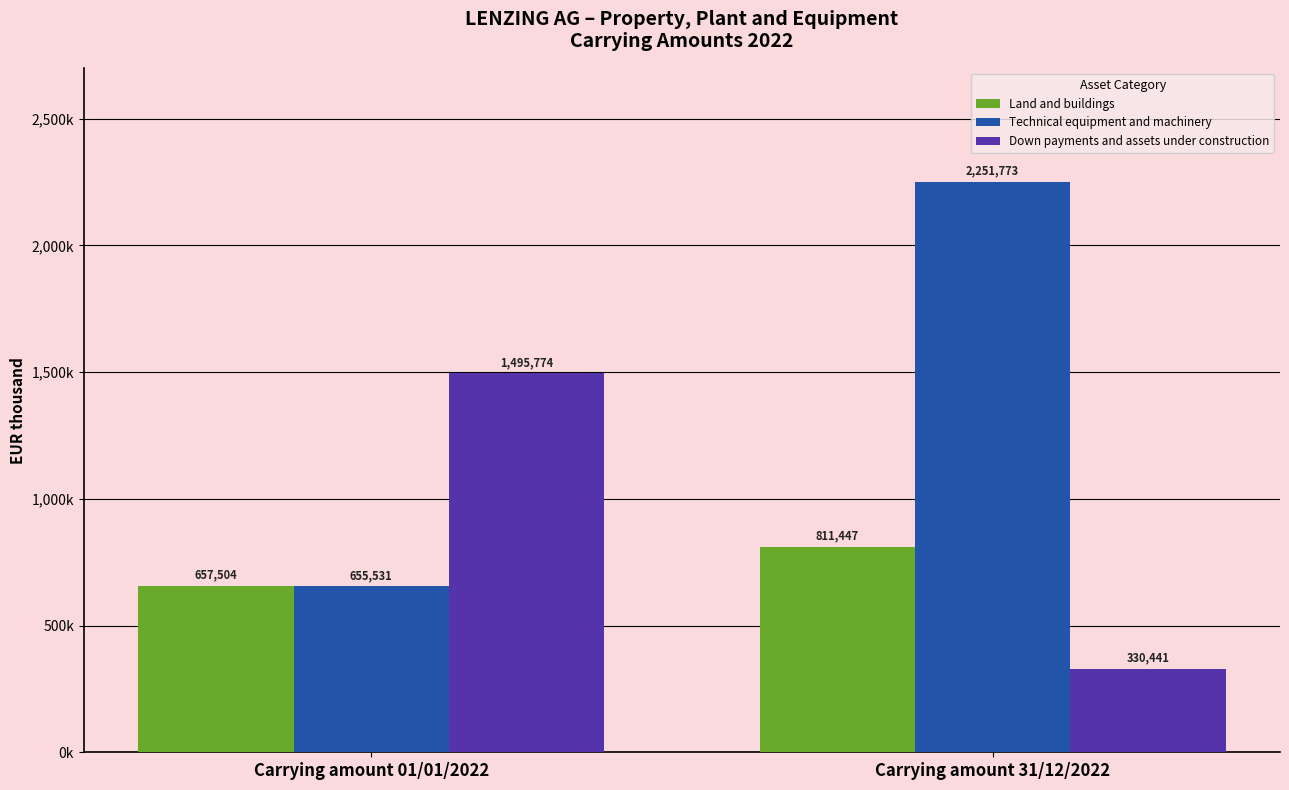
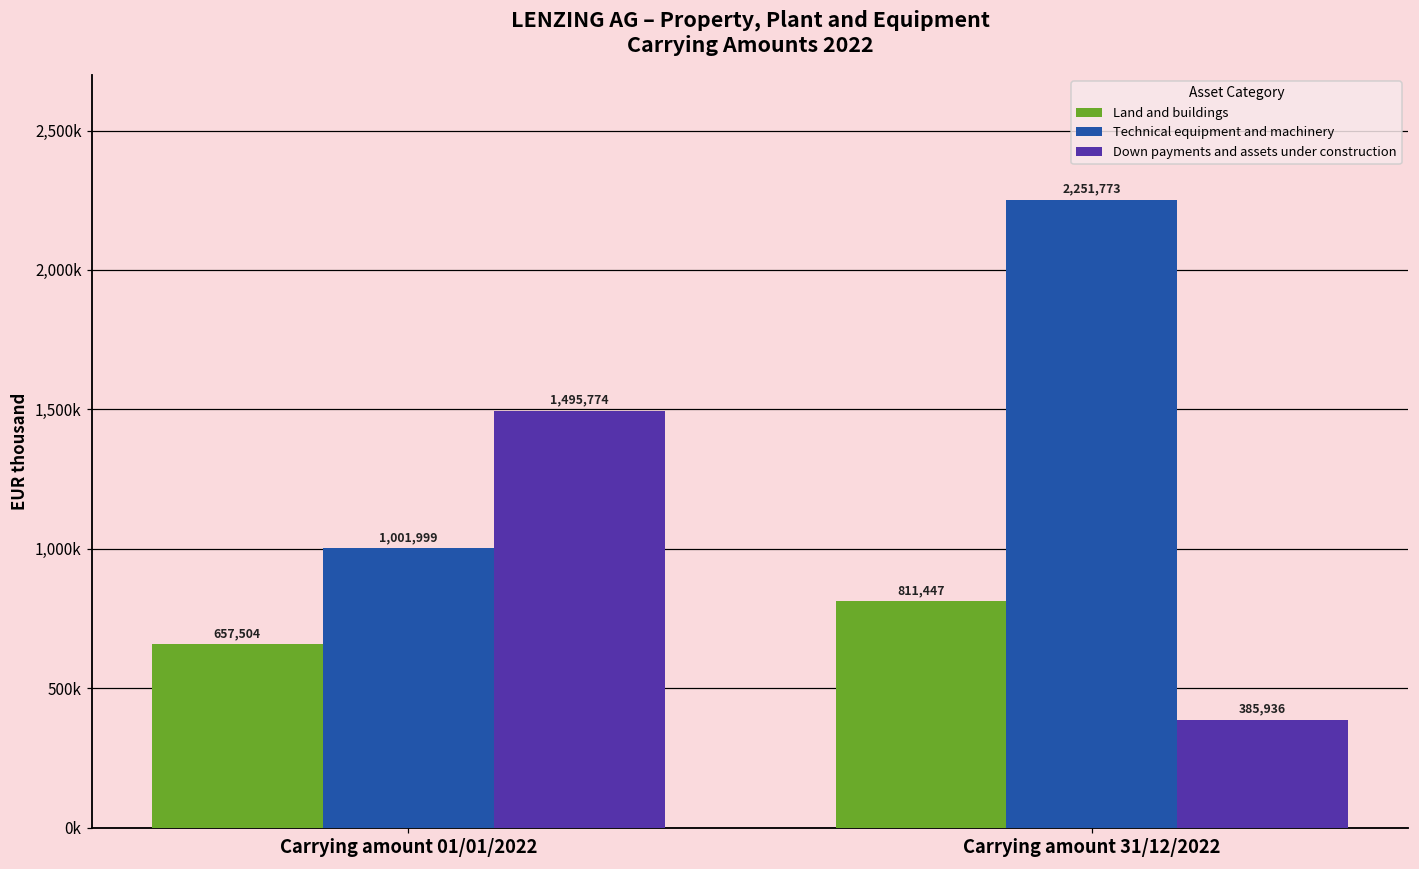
  {
    "Land and buildings": {
      "Carrying amount 01/01/2022": "657,504",
      "Carrying amount 31/12/2022": "811,447"
    },
    "Technical equipment and machinery": {
-     "Carrying amount 01/01/2022": "655,531",
+     "Carrying amount 01/01/2022": "1,001,999",
      "Carrying amount 31/12/2022": "2,251,773"
    },
    "Down payments and assets under construction": {
      "Carrying amount 01/01/2022": "1,495,774",
-     "Carrying amount 31/12/2022": "330,441"
+     "Carrying amount 31/12/2022": "385,936"
    }
  }
